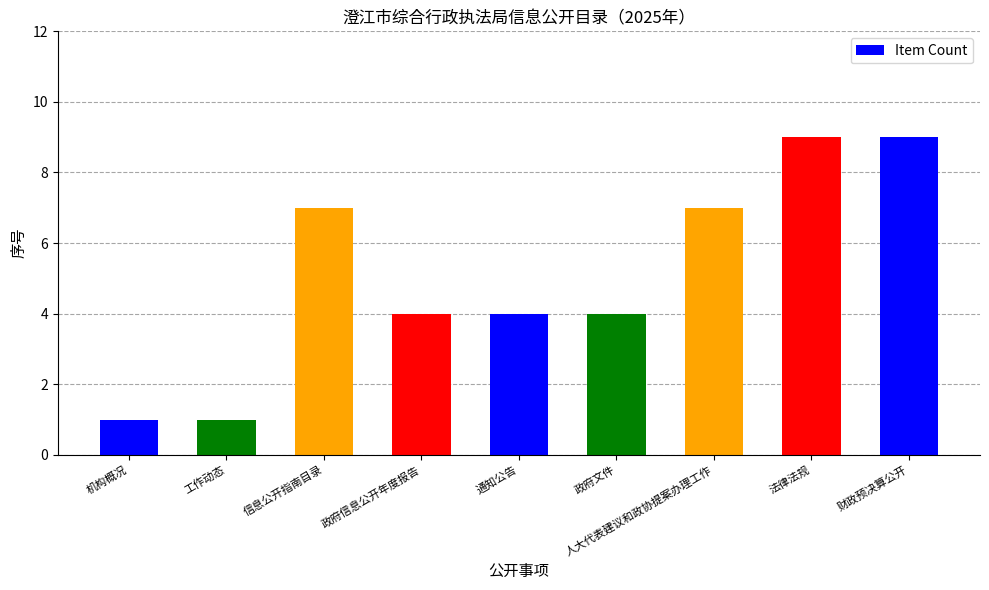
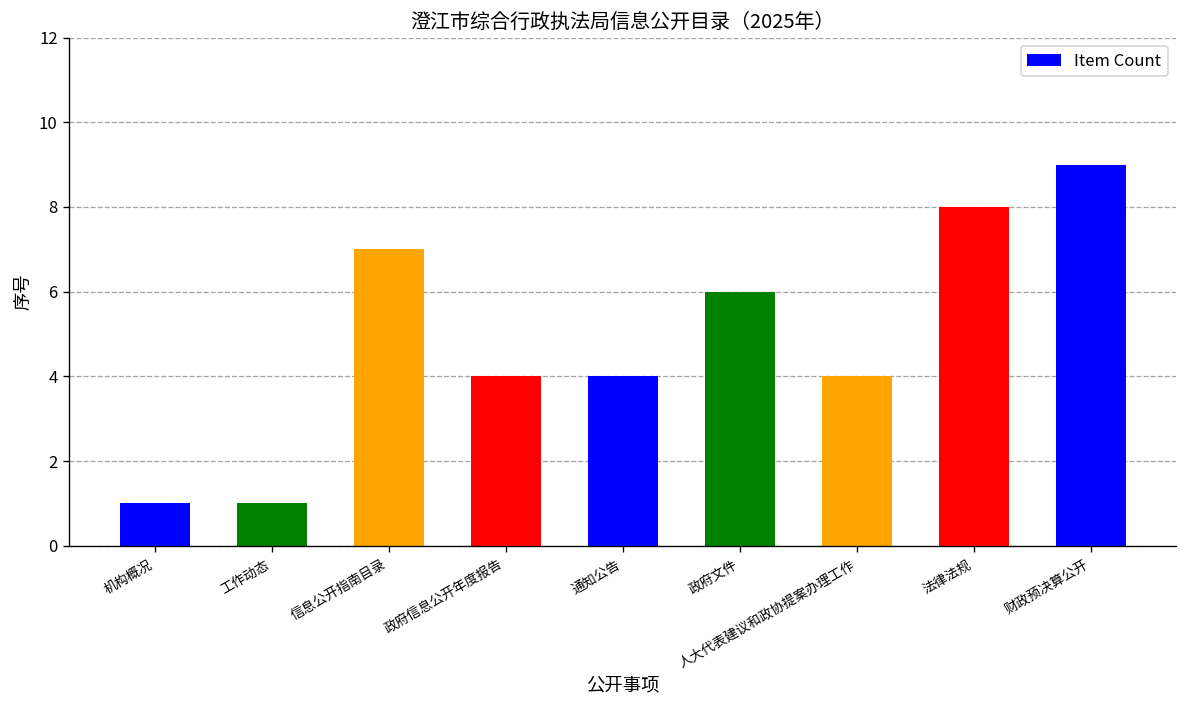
  {
    "机构概况": 1,
    "工作动态": 1,
    "信息公开指南目录": 7,
    "政府信息公开年度报告": 4,
    "通知公告": 4,
-   "政府文件": 4,
-   "人大代表建议和政协提案办理工作": 7,
-   "法律法规": 9,
+   "政府文件": 6,
+   "人大代表建议和政协提案办理工作": 4,
+   "法律法规": 8,
    "财政预决算公开": 9
  }
